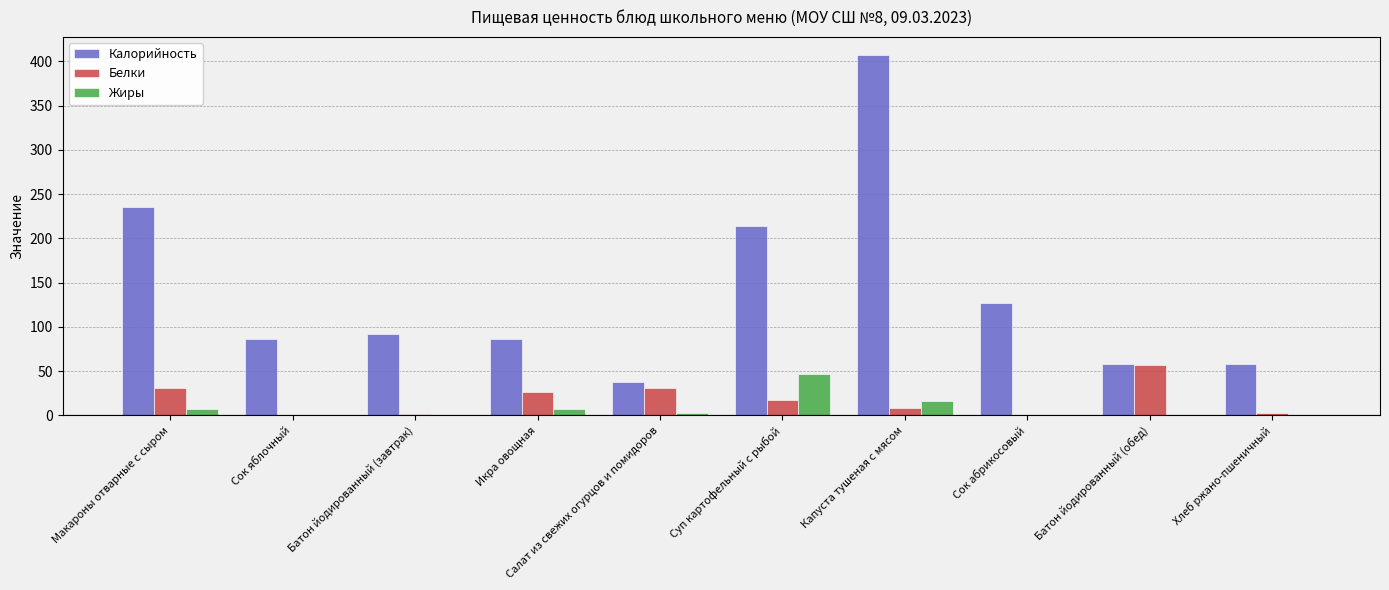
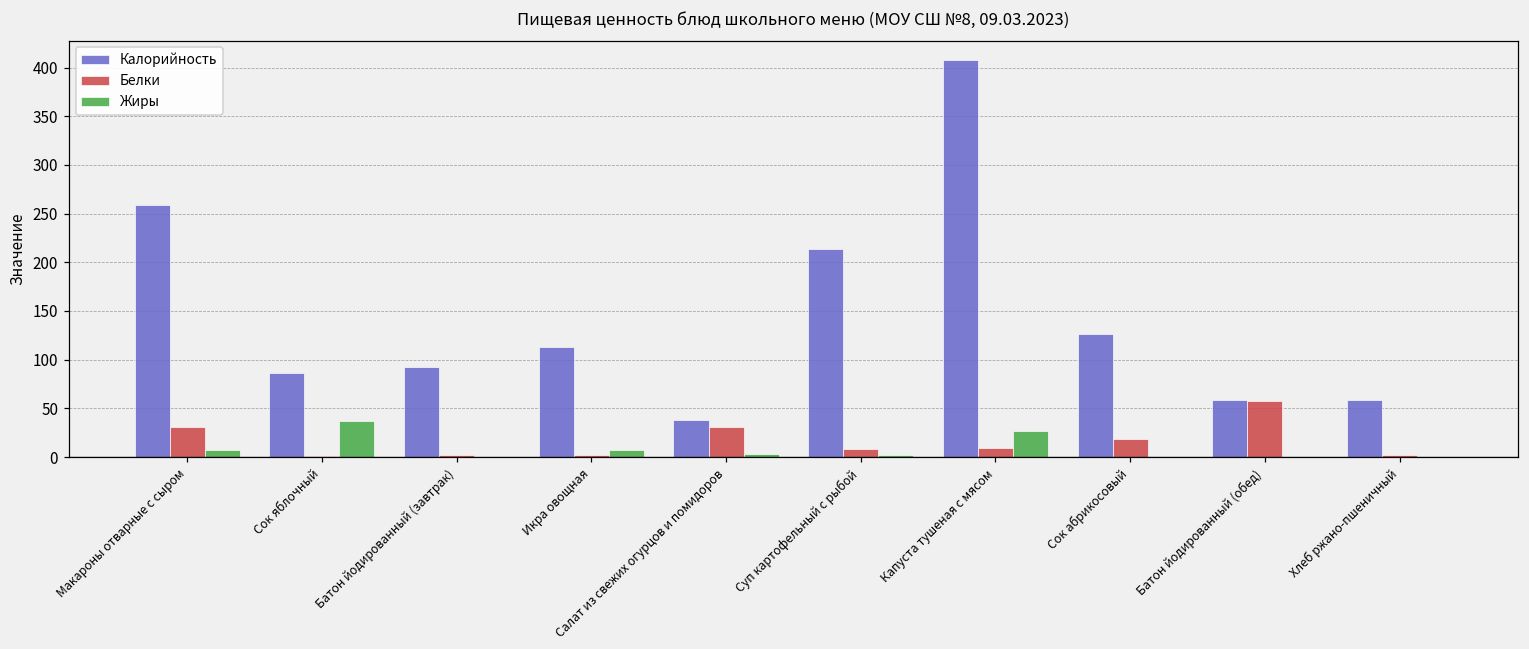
  {
    "Калорийность": {
-     "Макароны отварные с сыром": 240,
+     "Макароны отварные с сыром": 260,
      "Сок яблочный": 90,
      "Батон йодированный (завтрак)": 90,
-     "Икра овощная": 90,
+     "Икра овощная": 110,
      "Салат из свежих огурцов и помидоров": 40,
      "Суп картофельный с рыбой": 210,
      "Капуста тушеная с мясом": 410,
      "Сок абрикосовый": 130,
      "Батон йодированный (обед)": 60,
      "Хлеб ржано-пшеничный": 60
    },
    "Белки": {
      "Макароны отварные с сыром": 30,
-     "Икра овощная": 30,
+     "Икра овощная": 0,
      "Салат из свежих огурцов и помидоров": 30,
-     "Суп картофельный с рыбой": 20,
+     "Суп картофельный с рыбой": 10,
      "Капуста тушеная с мясом": 10,
-     "Сок абрикосовый": 0,
+     "Сок абрикосовый": 20,
      "Батон йодированный (обед)": 60
    },
    "Жиры": {
      "Макароны отварные с сыром": 10,
-     "Сок яблочный": 0,
+     "Сок яблочный": 40,
      "Батон йодированный (завтрак)": 0,
      "Икра овощная": 10,
      "Салат из свежих огурцов и помидоров": 0,
-     "Суп картофельный с рыбой": 50,
-     "Капуста тушеная с мясом": 20,
+     "Суп картофельный с рыбой": 0,
+     "Капуста тушеная с мясом": 30,
      "Сок абрикосовый": 0,
      "Батон йодированный (обед)": 0
    }
  }
